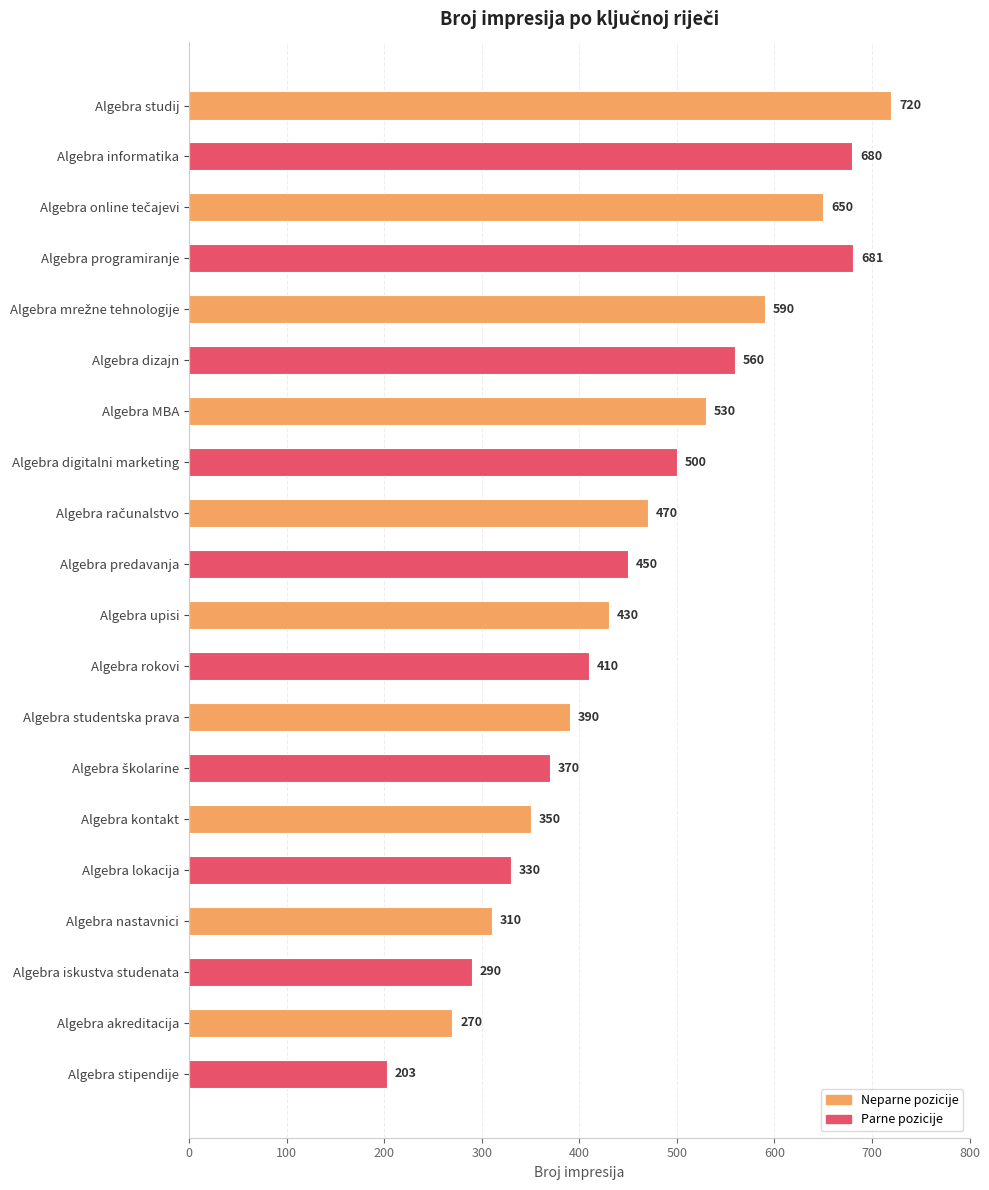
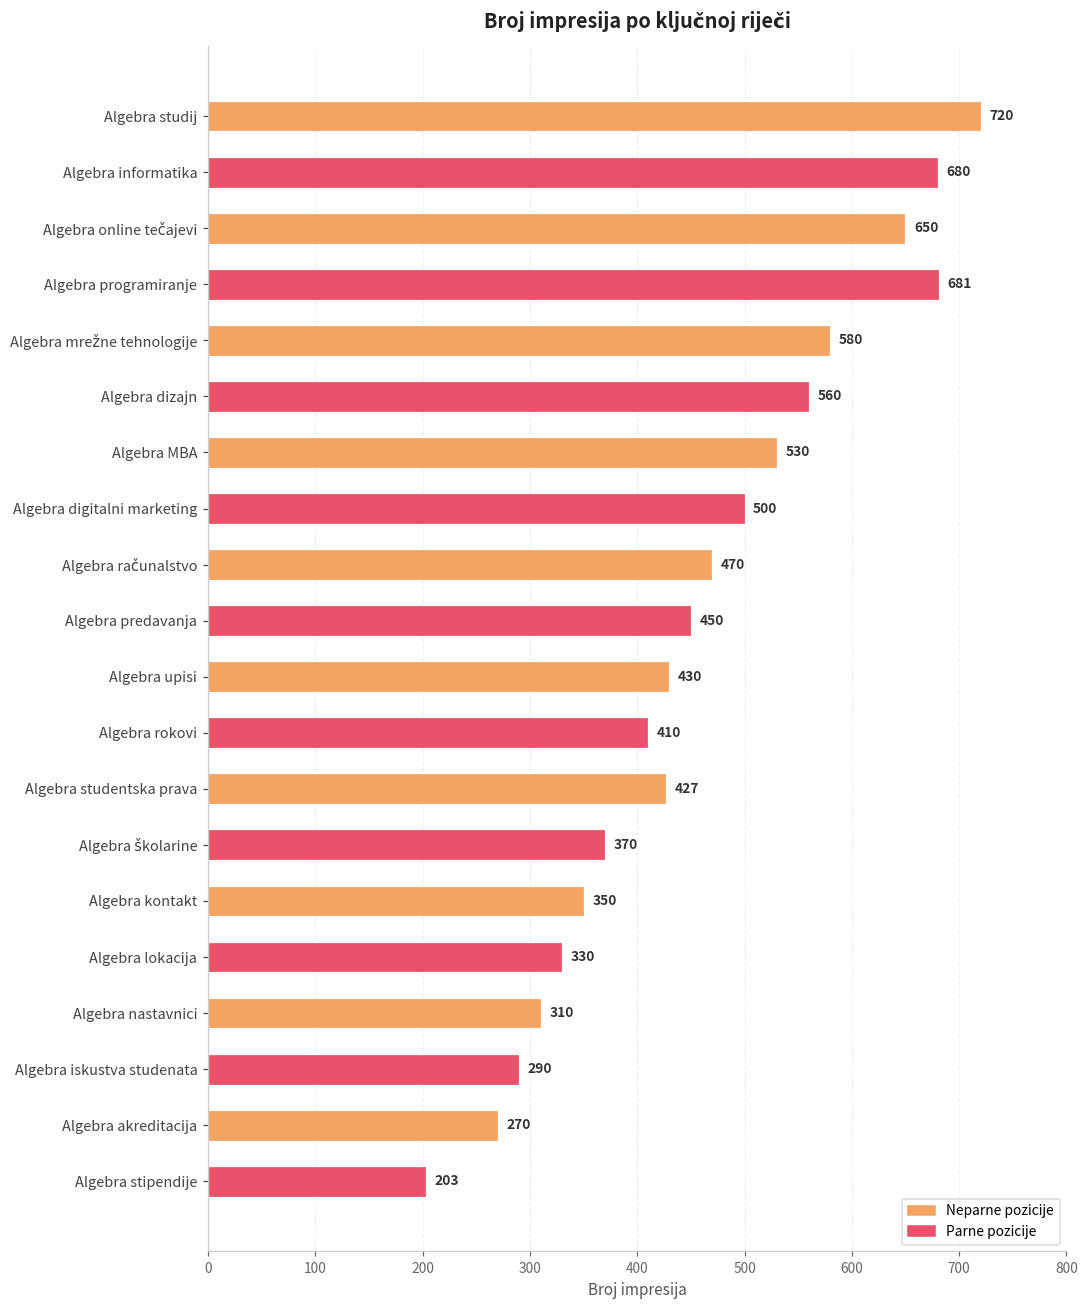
  {
    "Algebra studij": 720,
    "Algebra informatika": 680,
    "Algebra online tečajevi": 650,
    "Algebra programiranje": 681,
-   "Algebra mrežne tehnologije": 590,
+   "Algebra mrežne tehnologije": 580,
    "Algebra dizajn": 560,
    "Algebra MBA": 530,
    "Algebra digitalni marketing": 500,
    "Algebra računalstvo": 470,
    "Algebra predavanja": 450,
    "Algebra upisi": 430,
    "Algebra rokovi": 410,
-   "Algebra studentska prava": 390,
+   "Algebra studentska prava": 427,
    "Algebra školarine": 370,
    "Algebra kontakt": 350,
    "Algebra lokacija": 330,
    "Algebra nastavnici": 310,
    "Algebra iskustva studenata": 290,
    "Algebra akreditacija": 270,
    "Algebra stipendije": 203
  }
